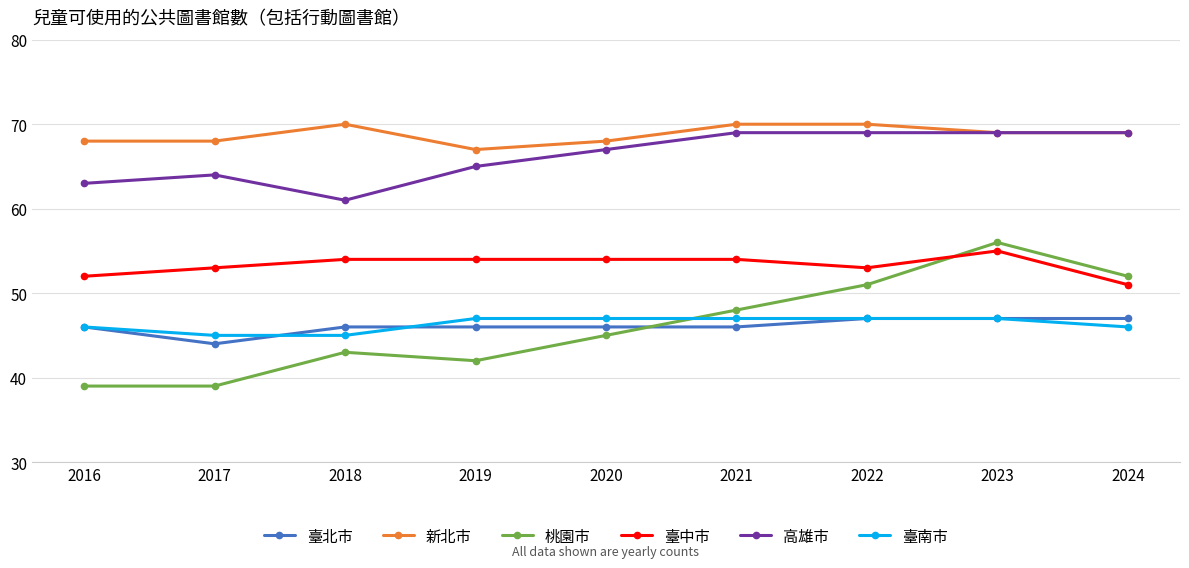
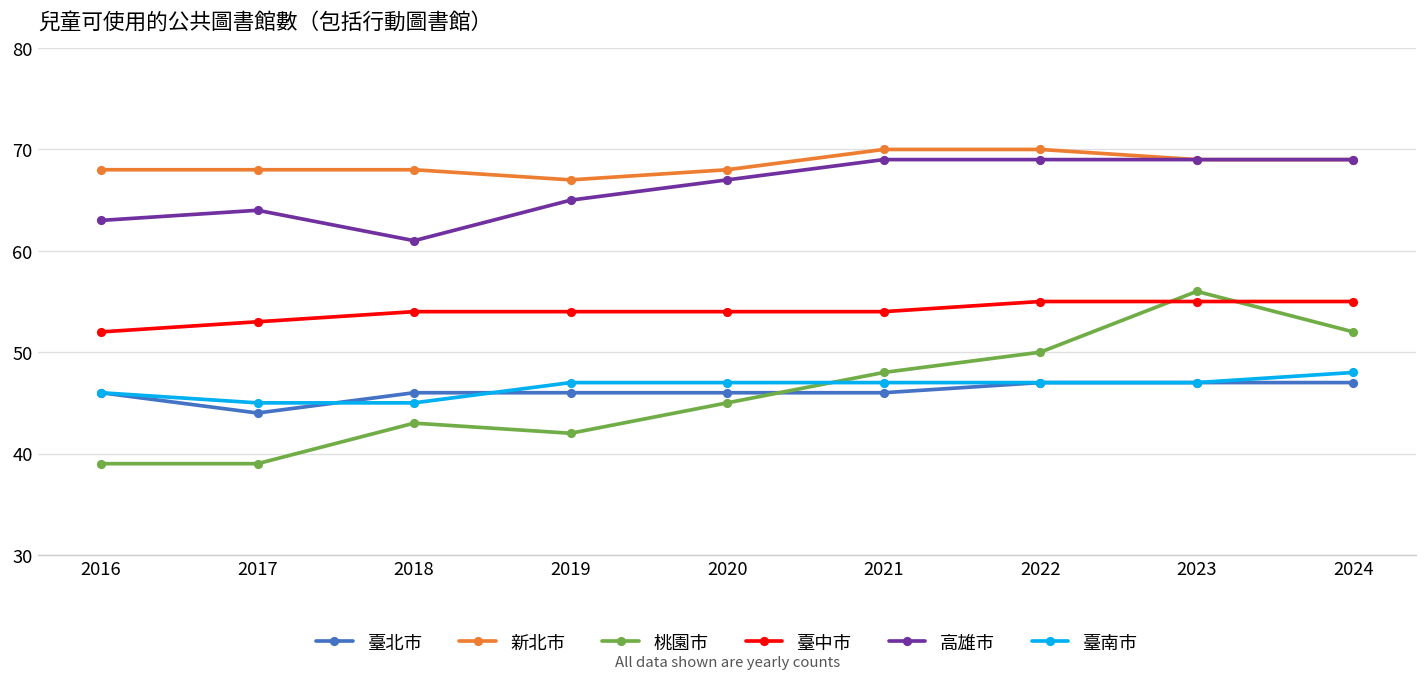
  {
    "臺北市": {
      "2017": 44,
      "2018": 46,
      "2019": 46,
      "2020": 46,
      "2021": 46,
      "2024": 47
    },
    "新北市": {
      "2016": 68,
      "2017": 68,
-     "2018": 70,
+     "2018": 68,
      "2019": 67,
      "2020": 68,
      "2021": 70,
      "2022": 70
    },
    "桃園市": {
      "2016": 39,
      "2017": 39,
      "2018": 43,
      "2019": 42,
      "2020": 45,
      "2021": 48,
-     "2022": 51,
+     "2022": 50,
      "2023": 56,
      "2024": 52
    },
    "臺中市": {
      "2016": 52,
      "2017": 53,
      "2018": 54,
      "2019": 54,
      "2020": 54,
      "2021": 54,
-     "2022": 53,
+     "2022": 55,
      "2023": 55,
-     "2024": 51
+     "2024": 55
    },
    "高雄市": {
      "2016": 63,
      "2017": 64,
      "2018": 61,
      "2019": 65,
      "2020": 67,
      "2021": 69,
      "2022": 69
    },
    "臺南市": {
      "2017": 45,
      "2018": 45,
      "2019": 47,
      "2020": 47,
      "2021": 47,
-     "2024": 46
+     "2024": 48
    }
  }
